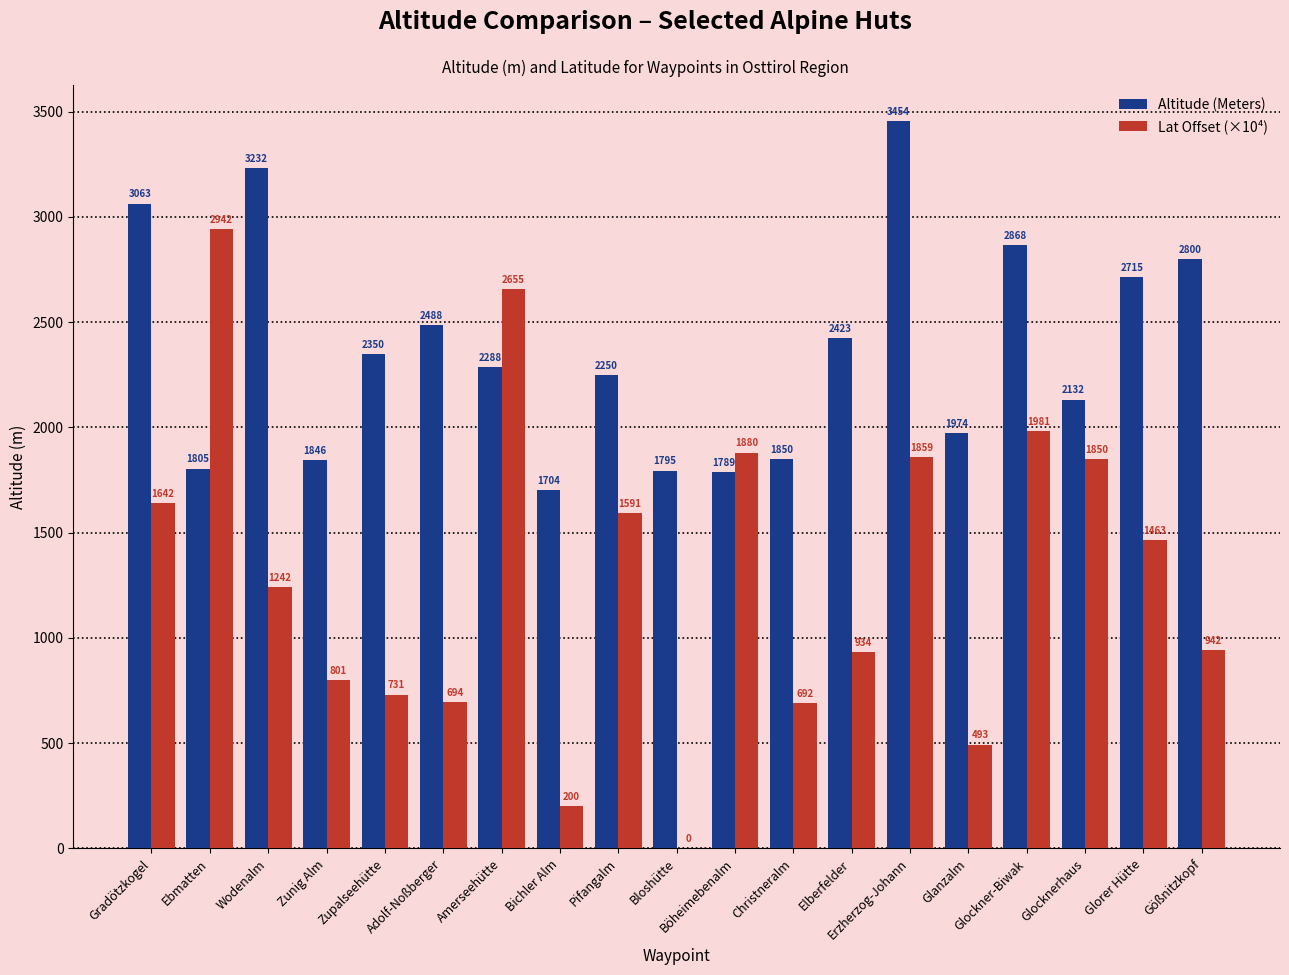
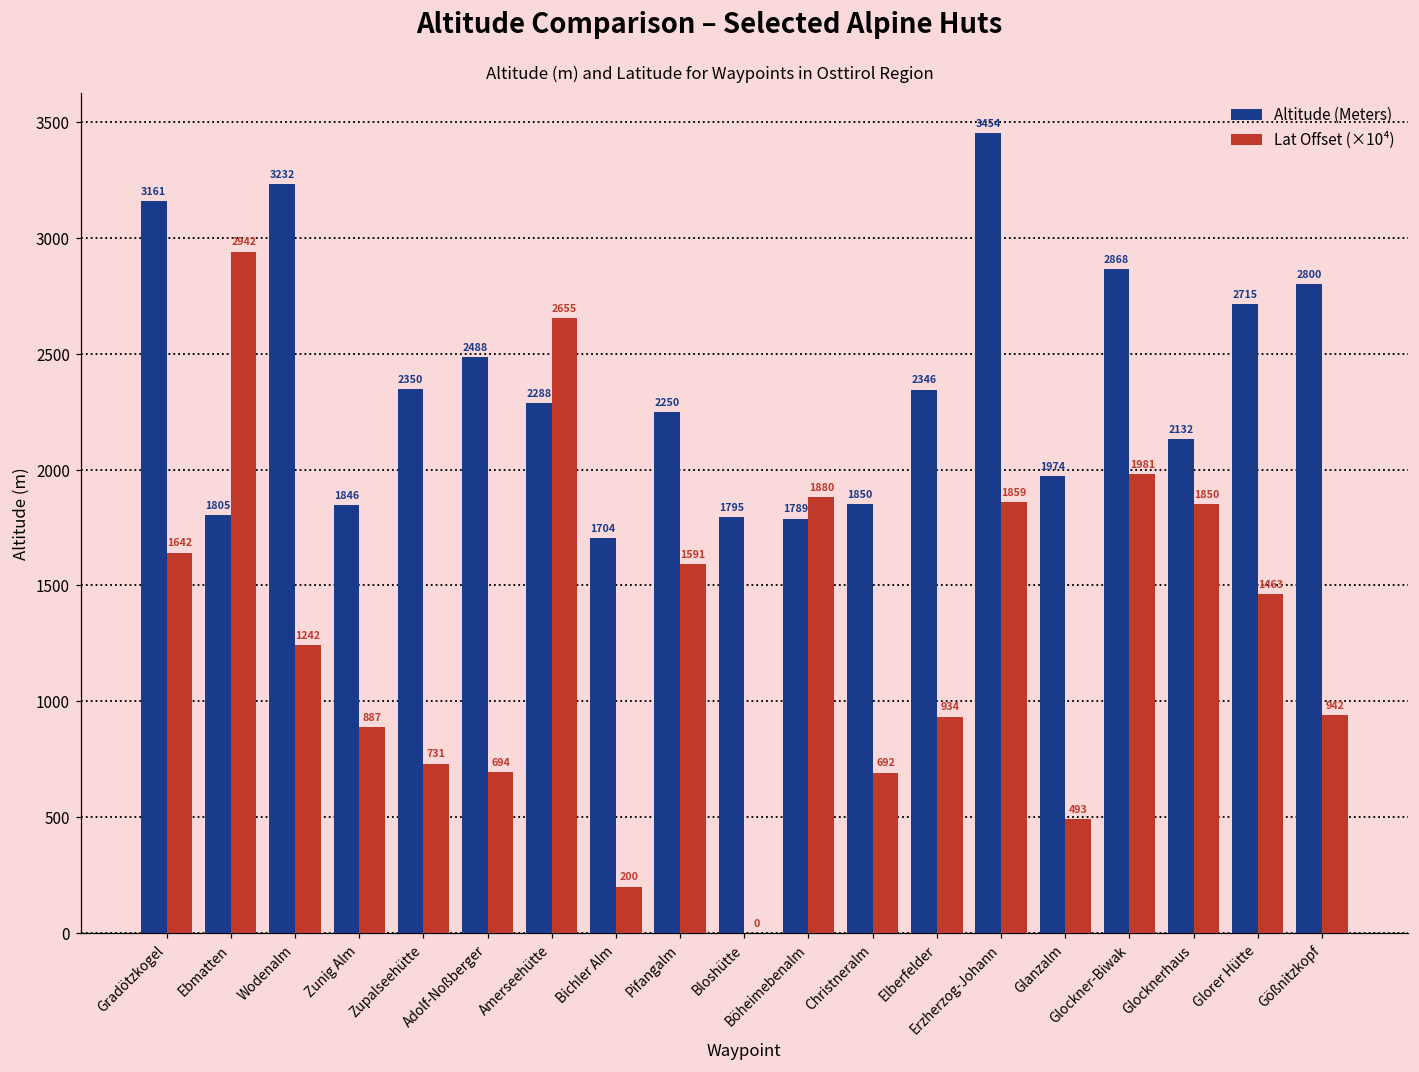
  {
    "Altitude (Meters)": {
-     "Gradötzkogel": 3063,
+     "Gradötzkogel": 3161,
      "Ebmatten": 1805,
      "Wodenalm": 3232,
      "Zunig Alm": 1846,
      "Zupalseehütte": 2350,
      "Adolf-Noßberger": 2488,
      "Amerseehütte": 2288,
      "Bichler Alm": 1704,
      "Pifangalm": 2250,
      "Bloshütte": 1795,
      "Böheimebenalm": 1789,
      "Christneralm": 1850,
-     "Elberfelder": 2423,
+     "Elberfelder": 2346,
      "Erzherzog-Johann": 3454,
      "Glanzalm": 1974,
      "Glockner-Biwak": 2868,
      "Glocknerhaus": 2132,
      "Glorer Hütte": 2715,
      "Gößnitzkopf": 2800
    },
    "Lat Offset (×10⁴)": {
      "Gradötzkogel": 1642,
      "Ebmatten": 2942,
      "Wodenalm": 1242,
-     "Zunig Alm": 801,
+     "Zunig Alm": 887,
      "Zupalseehütte": 731,
      "Bichler Alm": 200,
      "Bloshütte": 0,
      "Christneralm": 692,
      "Elberfelder": 934,
      "Erzherzog-Johann": 1859,
      "Glanzalm": 493,
      "Glockner-Biwak": 1981,
      "Glocknerhaus": 1850,
      "Gößnitzkopf": 942
    }
  }
